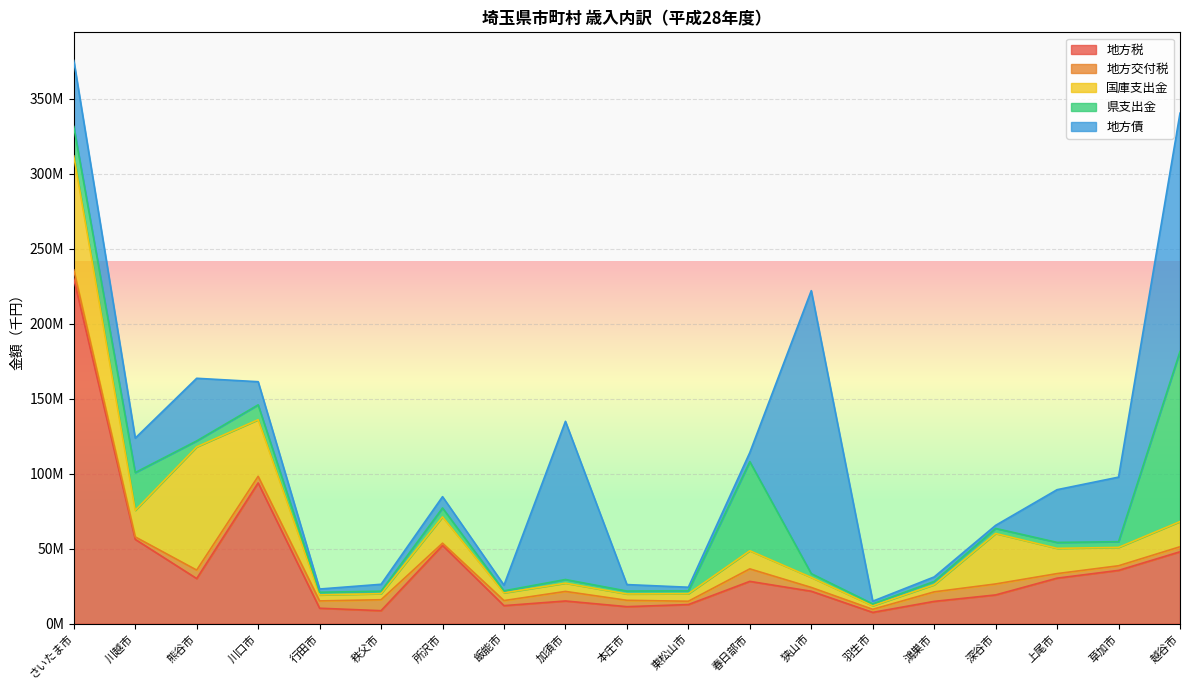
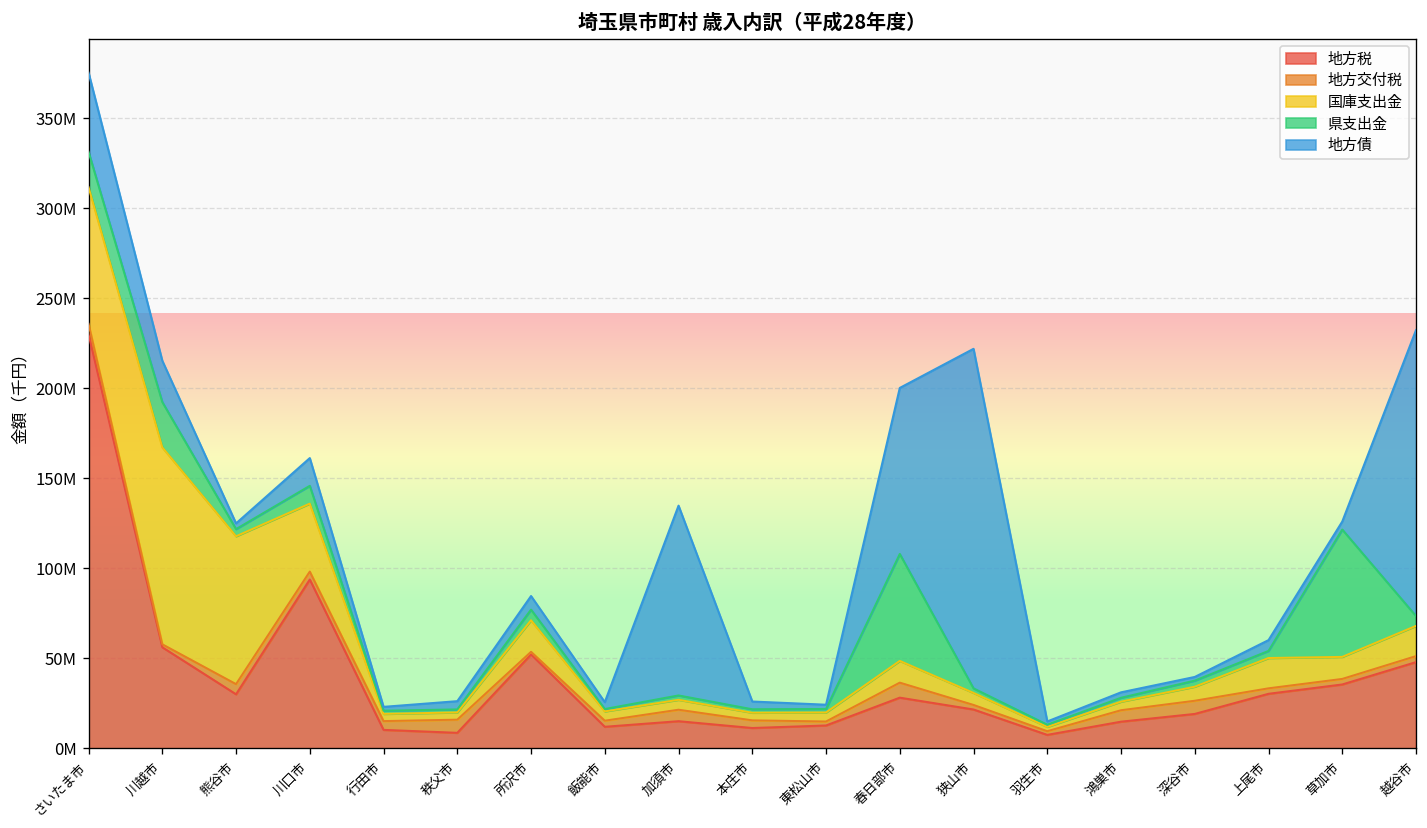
  {
    "国庫支出金": {
      "さいたま市": 76000000,
-     "川越市": 18000000,
+     "川越市": 109000000,
      "熊谷市": 82000000,
      "川口市": 38000000,
      "行田市": 4000000,
      "所沢市": 18000000,
      "加須市": 6000000,
      "本庄市": 4000000,
      "東松山市": 5000000,
      "春日部市": 12000000,
      "狭山市": 7000000,
      "鴻巣市": 5000000,
-     "深谷市": 34000000,
+     "深谷市": 8000000,
      "上尾市": 17000000,
      "草加市": 12000000,
      "越谷市": 17000000
    },
    "県支出金": {
      "さいたま市": 20000000,
      "川越市": 25000000,
      "熊谷市": 4000000,
      "川口市": 10000000,
      "行田市": 2000000,
      "所沢市": 6000000,
      "加須市": 2000000,
      "本庄市": 2000000,
      "東松山市": 2000000,
      "春日部市": 59000000,
      "狭山市": 3000000,
      "鴻巣市": 2000000,
      "深谷市": 3000000,
      "上尾市": 4000000,
-     "草加市": 4000000,
-     "越谷市": 113000000
+     "草加市": 71000000,
+     "越谷市": 5000000
    },
    "地方債": {
      "さいたま市": 44000000,
      "川越市": 23000000,
-     "熊谷市": 42000000,
+     "熊谷市": 3000000,
      "川口市": 15000000,
      "行田市": 2000000,
      "秩父市": 5000000,
      "所沢市": 8000000,
      "飯能市": 4000000,
      "加須市": 105000000,
      "本庄市": 4000000,
      "東松山市": 2000000,
-     "春日部市": 6000000,
+     "春日部市": 92000000,
      "狭山市": 189000000,
      "羽生市": 2000000,
      "鴻巣市": 3000000,
      "深谷市": 2000000,
-     "上尾市": 35000000,
-     "草加市": 43000000,
+     "上尾市": 6000000,
+     "草加市": 4000000,
      "越谷市": 159000000
    }
  }
